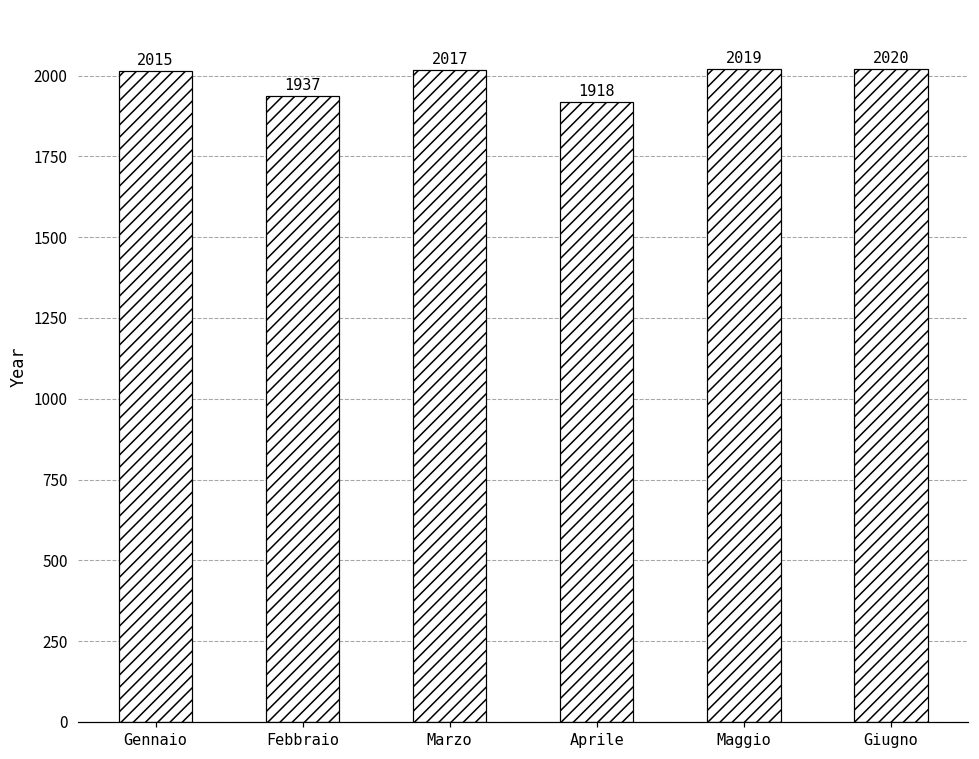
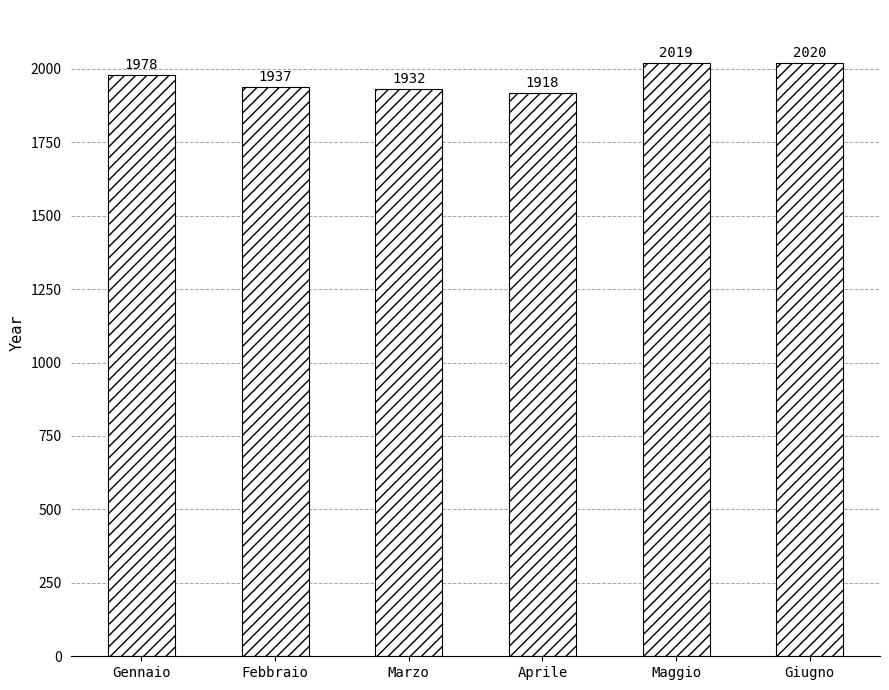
  {
-   "Gennaio": 2015,
+   "Gennaio": 1978,
    "Febbraio": 1937,
-   "Marzo": 2017,
+   "Marzo": 1932,
    "Aprile": 1918,
    "Maggio": 2019,
    "Giugno": 2020
  }
